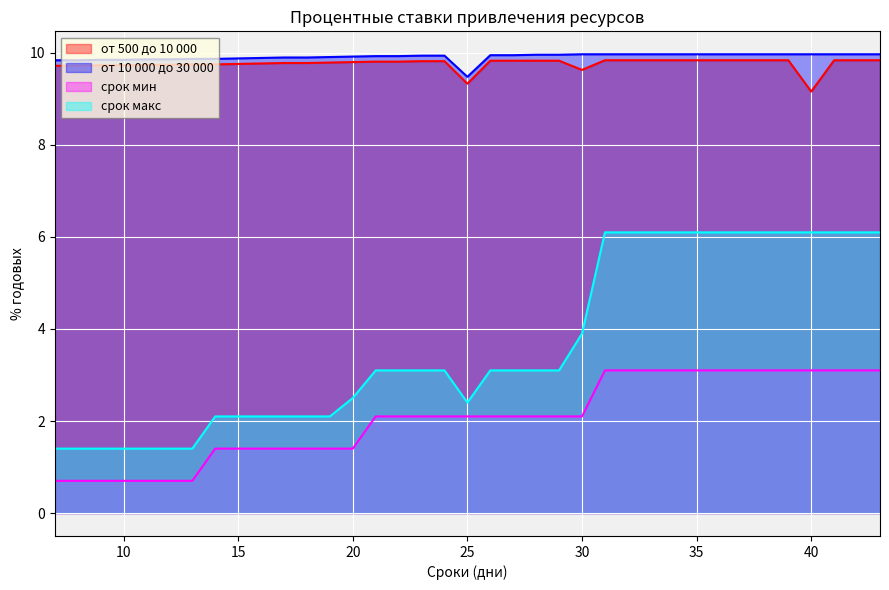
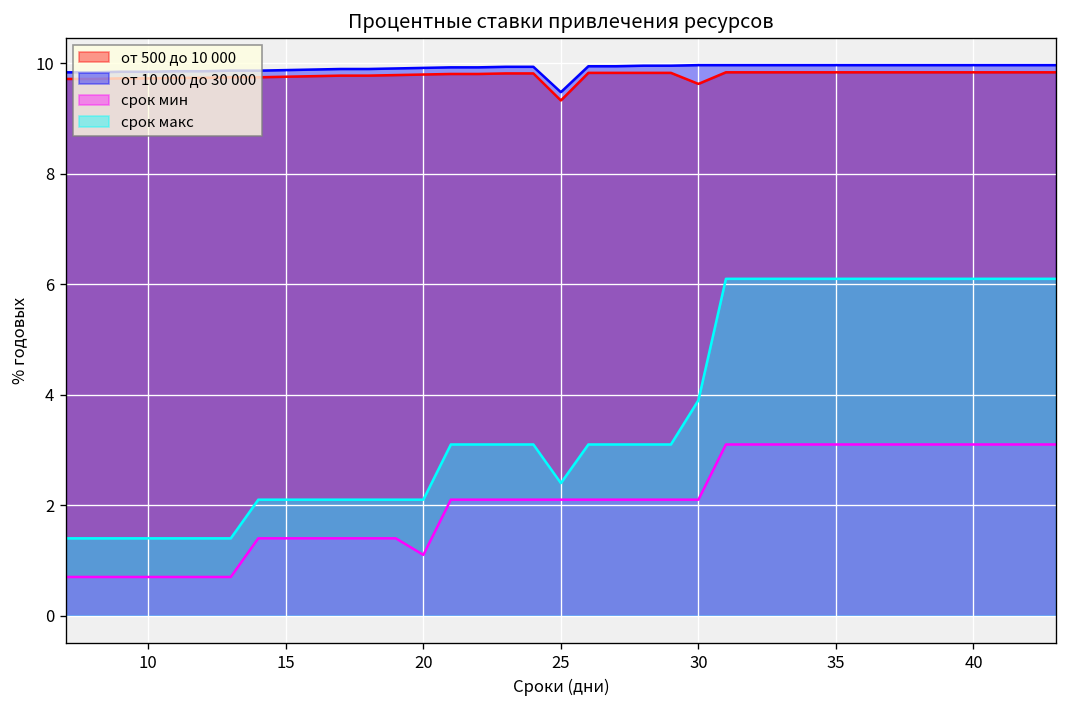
  {
    "от 500 до 10 000": {
      "15": 9.8,
      "20": 9.8,
      "25": 9.3,
      "30": 9.6,
      "35": 9.8,
-     "40": 9.2
+     "40": 9.8
    },
    "от 10 000 до 30 000": {
      "15": 9.9,
      "20": 9.9,
      "25": 9.5,
      "30": 10.0,
      "35": 10.0,
      "40": 10.0
    },
    "срок мин": {
      "10": 0.7,
      "15": 1.4,
-     "20": 1.4,
+     "20": 1.1,
      "25": 2.1,
      "30": 2.1,
      "35": 3.1,
      "40": 3.1
    },
    "срок макс": {
      "10": 1.4,
      "15": 2.1,
-     "20": 2.5,
+     "20": 2.1,
      "25": 2.4,
      "30": 3.9,
      "35": 6.1,
      "40": 6.1
    }
  }
